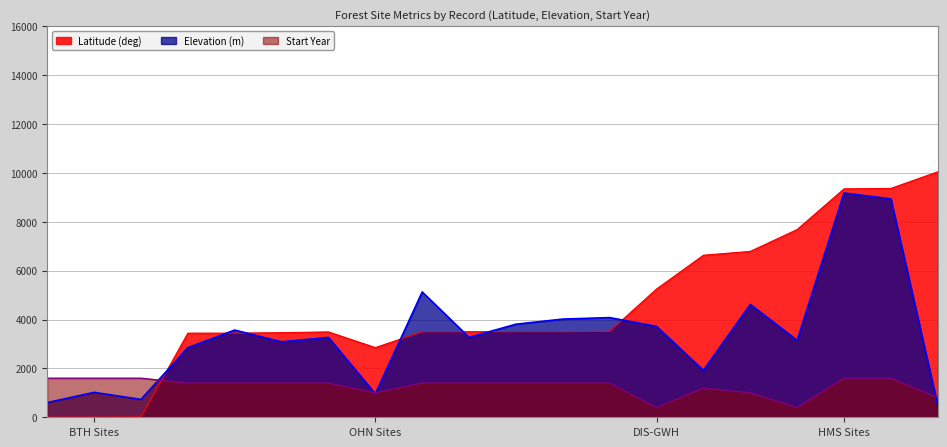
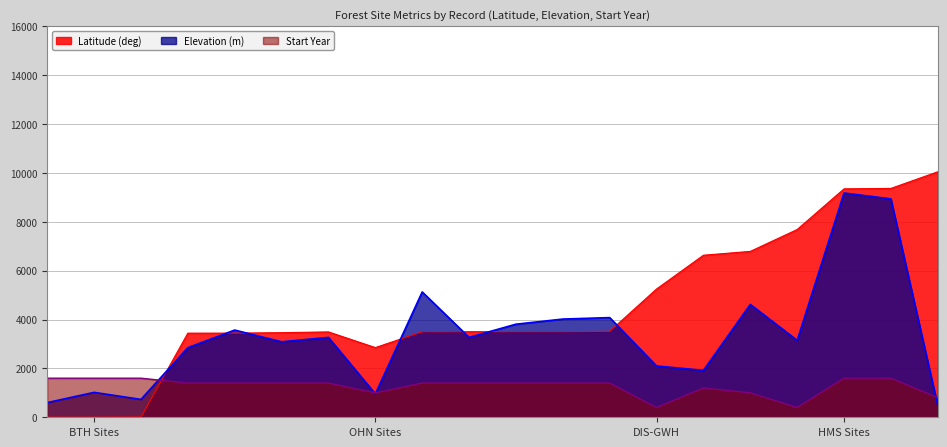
  {
    "Latitude (deg)": {
      "BTH Sites": 0,
      "OHN Sites": 2900,
      "DIS-GWH": 5300,
      "HMS Sites": 9400
    },
    "Elevation (m)": {
      "BTH Sites": 1000,
-     "DIS-GWH": 3700,
+     "DIS-GWH": 2100,
      "HMS Sites": 9200
    },
    "Start Year": {
      "BTH Sites": 1600,
      "DIS-GWH": 400,
      "HMS Sites": 1600
    }
  }
